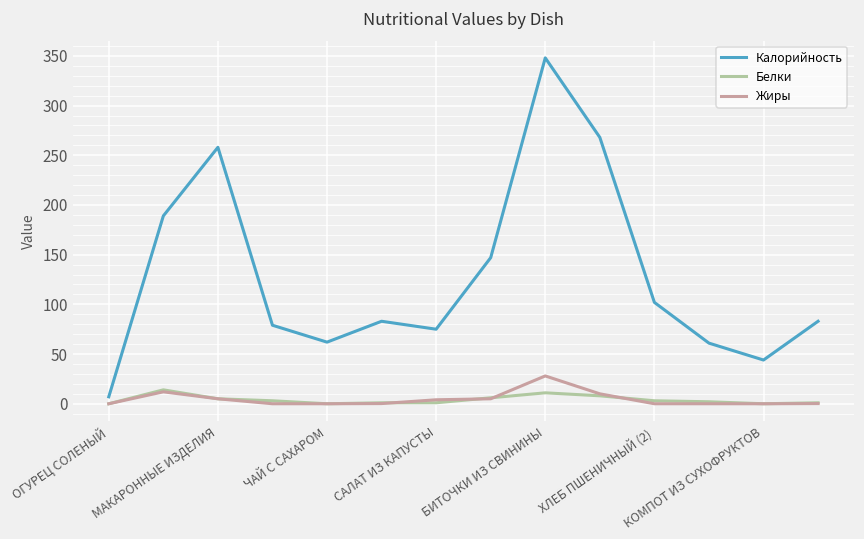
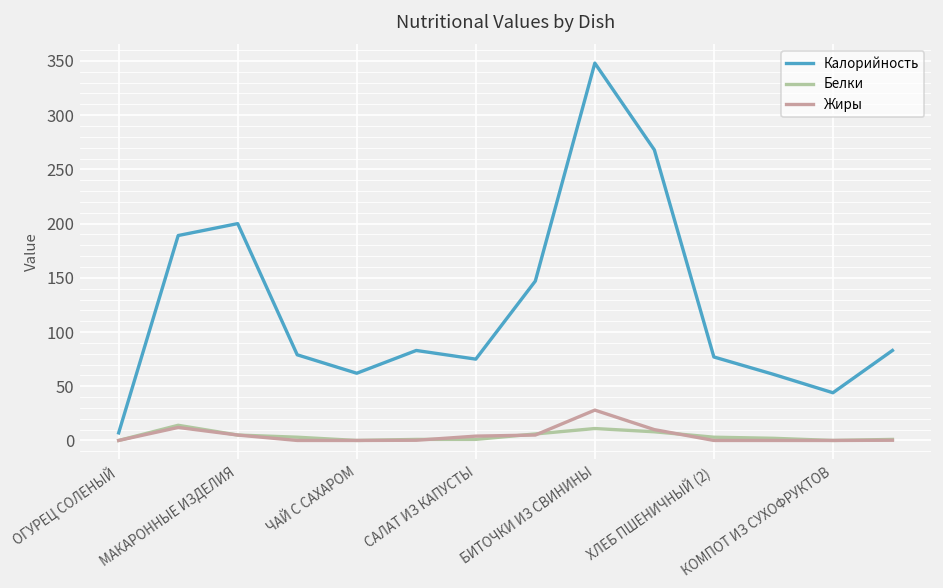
  {
    "Калорийность": {
      "ОГУРЕЦ СОЛЕНЫЙ": 10,
-     "МАКАРОННЫЕ ИЗДЕЛИЯ": 260,
+     "МАКАРОННЫЕ ИЗДЕЛИЯ": 200,
      "ЧАЙ С САХАРОМ": 60,
      "САЛАТ ИЗ КАПУСТЫ": 80,
      "БИТОЧКИ ИЗ СВИНИНЫ": 350,
-     "ХЛЕБ ПШЕНИЧНЫЙ (2)": 100,
+     "ХЛЕБ ПШЕНИЧНЫЙ (2)": 80,
      "КОМПОТ ИЗ СУХОФРУКТОВ": 40
    }
  }
